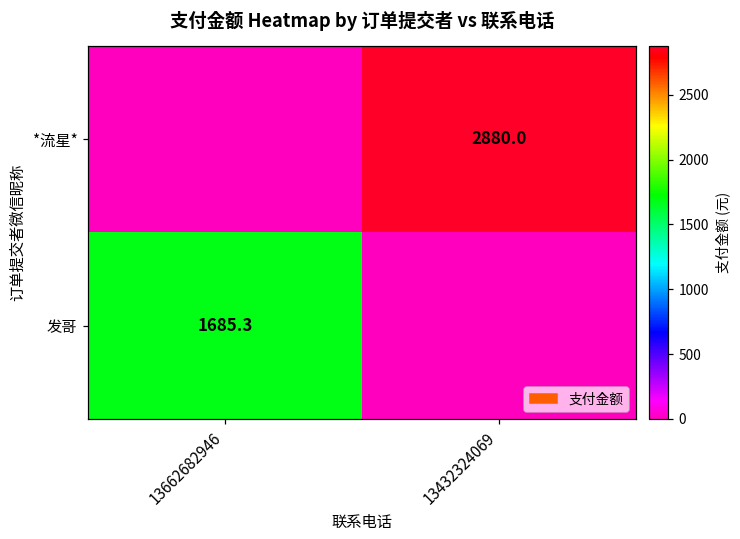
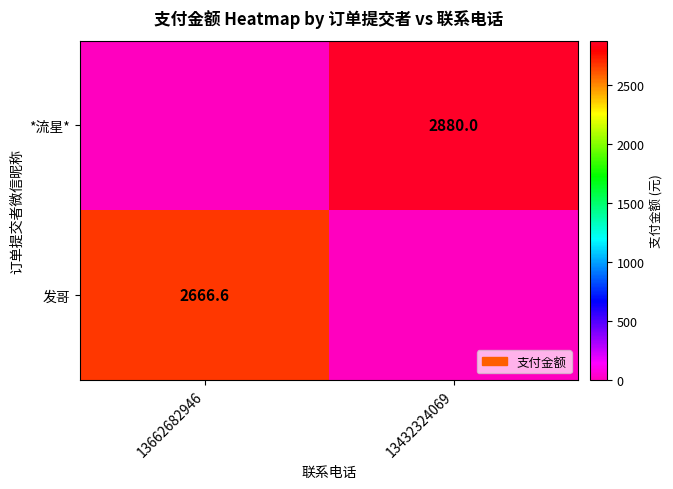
  {
    "*流星*": {
      "13432324069": 2880.0
    },
    "发哥": {
-     "13662682946": 1685.3
+     "13662682946": 2666.6
    }
  }
